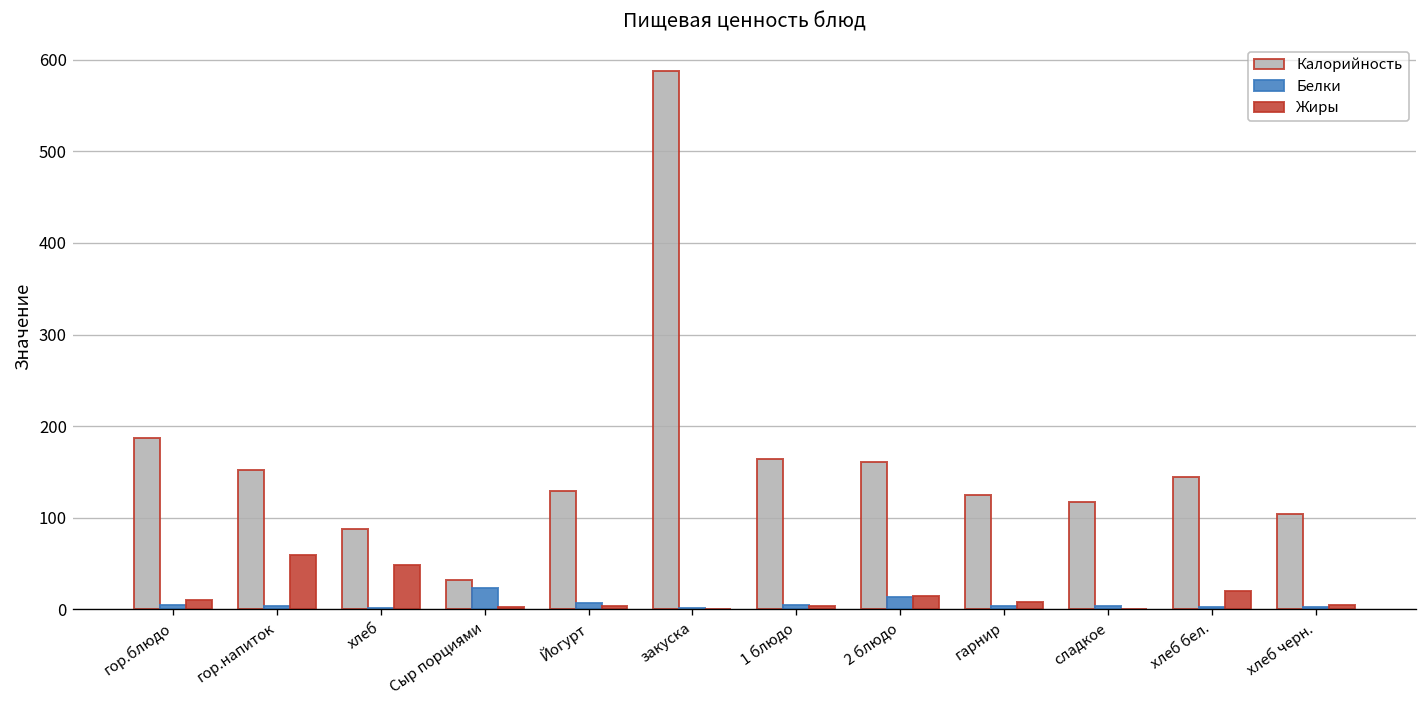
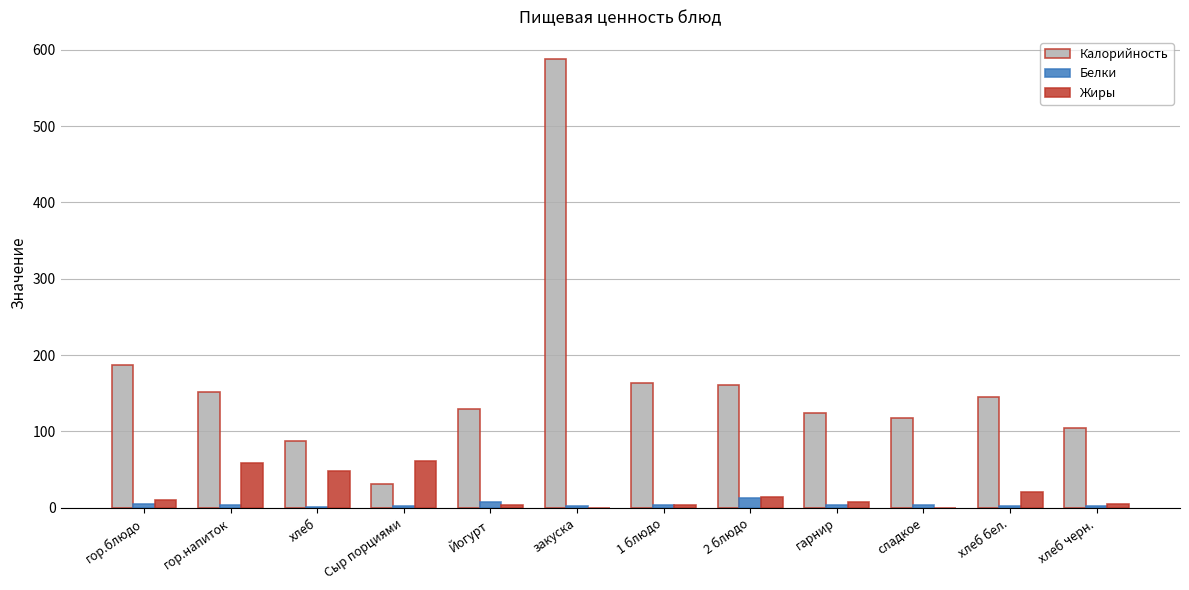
  {
    "Калорийность": {
      "гор.блюдо": 190,
      "гор.напиток": 150,
      "хлеб": 90,
      "Сыр порциями": 30,
      "Йогурт": 130,
      "закуска": 590,
      "1 блюдо": 160,
      "2 блюдо": 160,
      "гарнир": 120,
      "сладкое": 120,
      "хлеб бел.": 150,
      "хлеб черн.": 100
    },
    "Белки": {
      "гор.блюдо": 0,
      "гор.напиток": 0,
-     "Сыр порциями": 20,
+     "Сыр порциями": 0,
      "Йогурт": 10,
      "1 блюдо": 0,
      "2 блюдо": 10,
      "гарнир": 0,
      "сладкое": 0
    },
    "Жиры": {
      "гор.блюдо": 10,
      "гор.напиток": 60,
      "хлеб": 50,
-     "Сыр порциями": 0,
+     "Сыр порциями": 60,
      "Йогурт": 0,
      "закуска": 0,
      "1 блюдо": 0,
      "2 блюдо": 10,
      "гарнир": 10,
      "сладкое": 0,
      "хлеб бел.": 20,
      "хлеб черн.": 10
    }
  }
